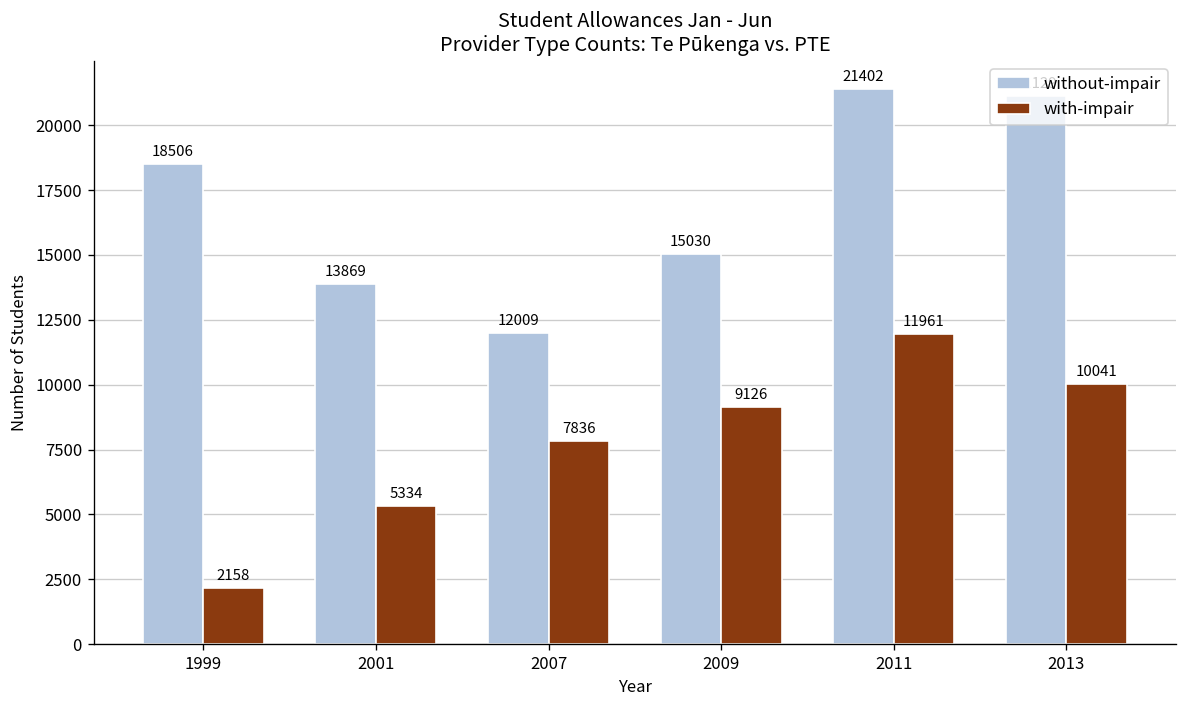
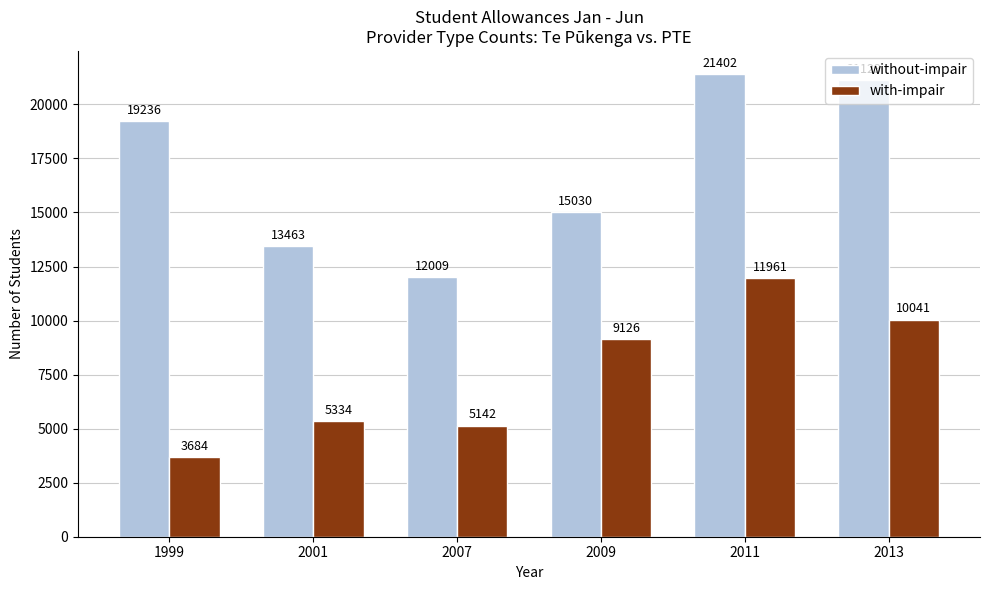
  {
    "without-impair": {
-     "1999": 18506,
-     "2001": 13869,
+     "1999": 19236,
+     "2001": 13463,
      "2007": 12009,
      "2009": 15030,
      "2011": 21402
    },
    "with-impair": {
-     "1999": 2158,
+     "1999": 3684,
      "2001": 5334,
-     "2007": 7836,
+     "2007": 5142,
      "2009": 9126,
      "2011": 11961,
      "2013": 10041
    }
  }
